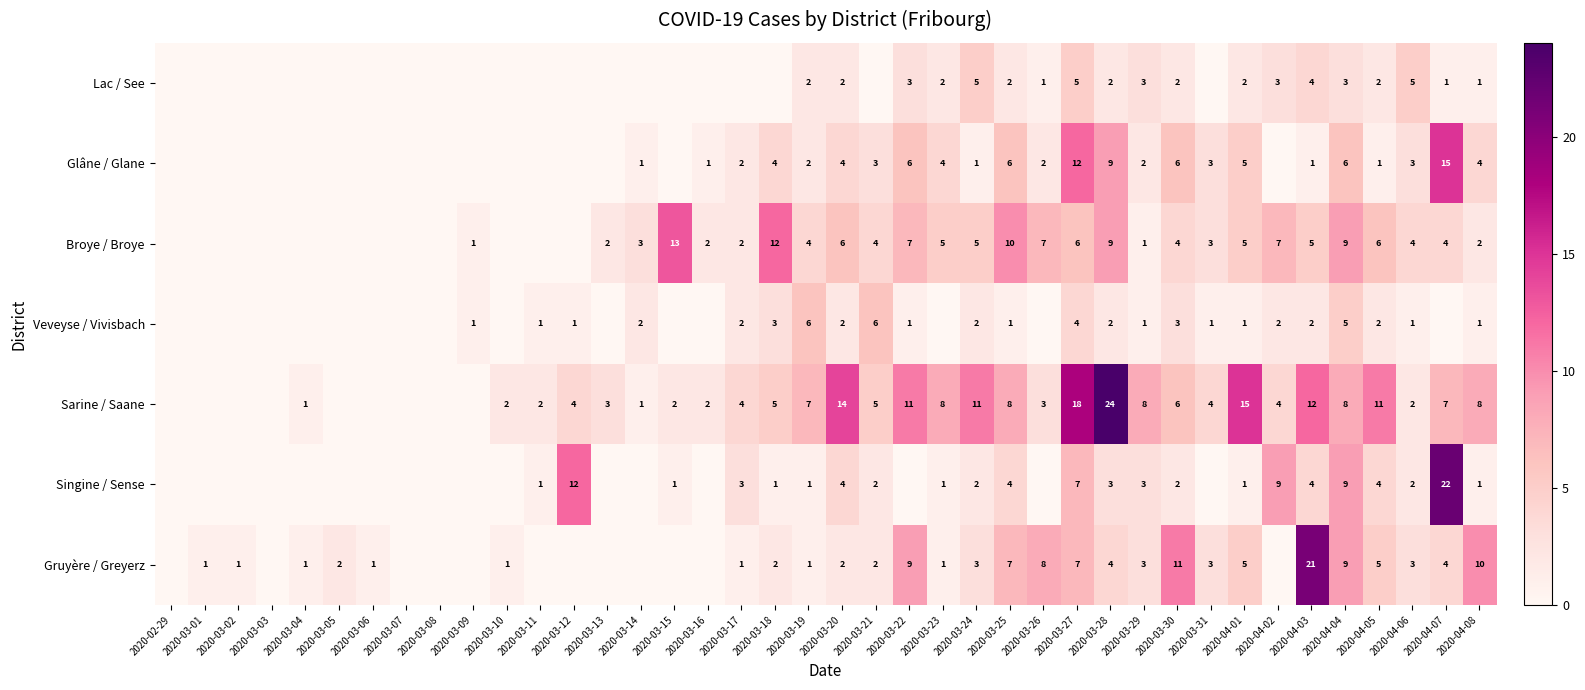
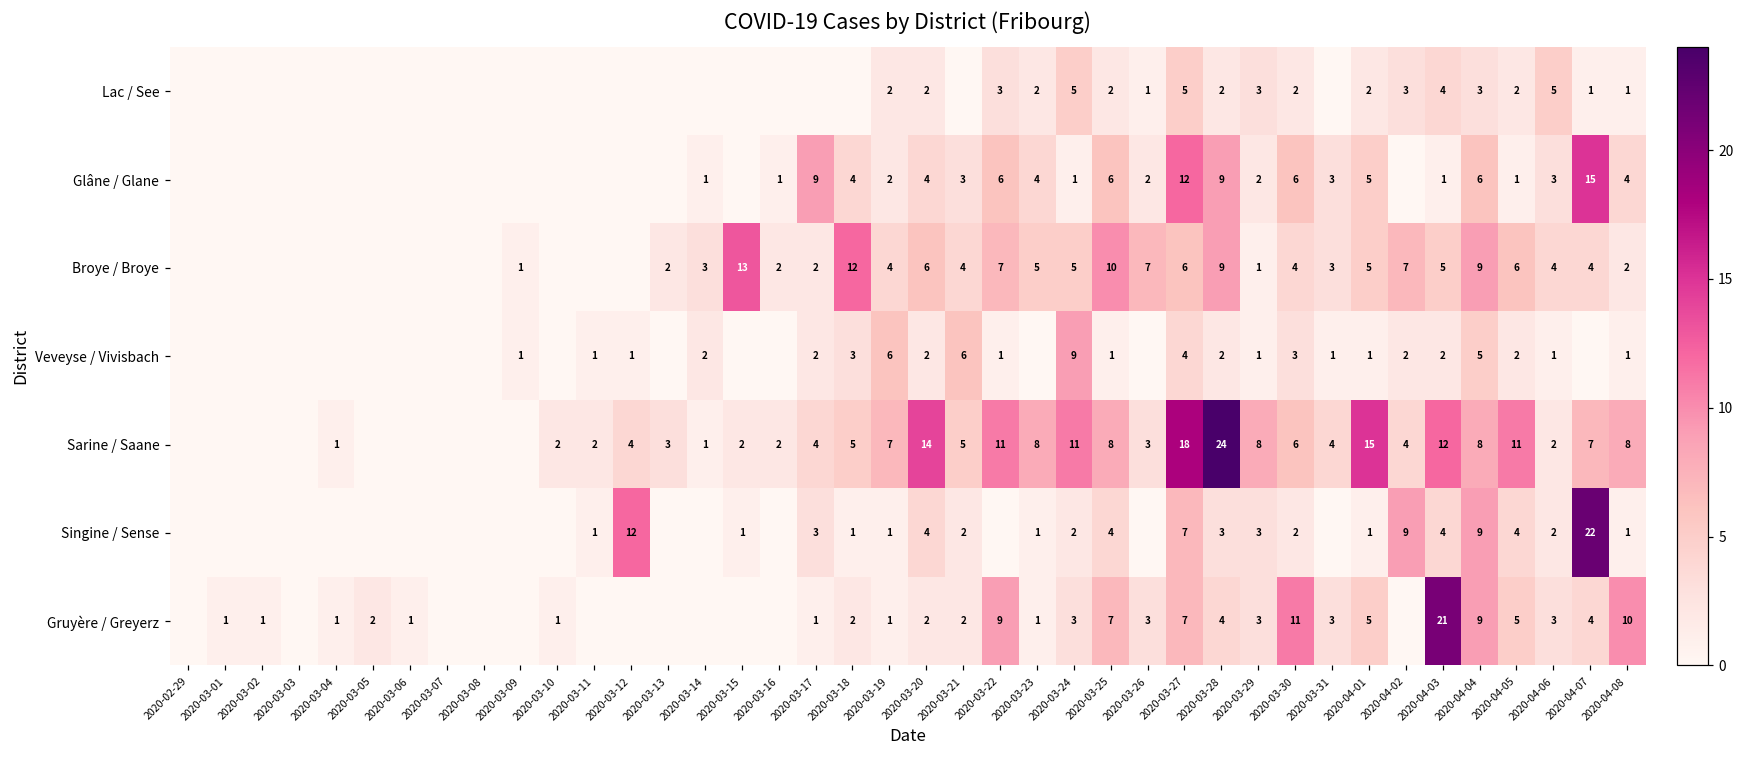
  {
    "Lac / See": {
      "2020-03-19": 2,
      "2020-03-20": 2,
      "2020-03-22": 3,
      "2020-03-23": 2,
      "2020-03-24": 5,
      "2020-03-25": 2,
      "2020-03-26": 1,
      "2020-03-27": 5,
      "2020-03-28": 2,
      "2020-03-29": 3,
      "2020-03-30": 2,
      "2020-04-01": 2,
      "2020-04-02": 3,
      "2020-04-03": 4,
      "2020-04-04": 3,
      "2020-04-05": 2,
      "2020-04-06": 5,
      "2020-04-07": 1,
      "2020-04-08": 1
    },
    "Glâne / Glane": {
      "2020-03-14": 1,
      "2020-03-16": 1,
-     "2020-03-17": 2,
+     "2020-03-17": 9,
      "2020-03-18": 4,
      "2020-03-19": 2,
      "2020-03-20": 4,
      "2020-03-21": 3,
      "2020-03-22": 6,
      "2020-03-23": 4,
      "2020-03-24": 1,
      "2020-03-25": 6,
      "2020-03-26": 2,
      "2020-03-27": 12,
      "2020-03-28": 9,
      "2020-03-29": 2,
      "2020-03-30": 6,
      "2020-03-31": 3,
      "2020-04-01": 5,
      "2020-04-03": 1,
      "2020-04-04": 6,
      "2020-04-05": 1,
      "2020-04-06": 3,
      "2020-04-07": 15,
      "2020-04-08": 4
    },
    "Broye / Broye": {
      "2020-03-09": 1,
      "2020-03-13": 2,
      "2020-03-14": 3,
      "2020-03-15": 13,
      "2020-03-16": 2,
      "2020-03-17": 2,
      "2020-03-18": 12,
      "2020-03-19": 4,
      "2020-03-20": 6,
      "2020-03-21": 4,
      "2020-03-22": 7,
      "2020-03-23": 5,
      "2020-03-24": 5,
      "2020-03-25": 10,
      "2020-03-26": 7,
      "2020-03-27": 6,
      "2020-03-28": 9,
      "2020-03-29": 1,
      "2020-03-30": 4,
      "2020-03-31": 3,
      "2020-04-01": 5,
      "2020-04-02": 7,
      "2020-04-03": 5,
      "2020-04-04": 9,
      "2020-04-05": 6,
      "2020-04-06": 4,
      "2020-04-07": 4,
      "2020-04-08": 2
    },
    "Veveyse / Vivisbach": {
      "2020-03-09": 1,
      "2020-03-11": 1,
      "2020-03-12": 1,
      "2020-03-14": 2,
      "2020-03-17": 2,
      "2020-03-18": 3,
      "2020-03-19": 6,
      "2020-03-20": 2,
      "2020-03-21": 6,
      "2020-03-22": 1,
-     "2020-03-24": 2,
+     "2020-03-24": 9,
      "2020-03-25": 1,
      "2020-03-27": 4,
      "2020-03-28": 2,
      "2020-03-29": 1,
      "2020-03-30": 3,
      "2020-03-31": 1,
      "2020-04-01": 1,
      "2020-04-02": 2,
      "2020-04-03": 2,
      "2020-04-04": 5,
      "2020-04-05": 2,
      "2020-04-06": 1,
      "2020-04-08": 1
    },
    "Sarine / Saane": {
      "2020-03-04": 1,
      "2020-03-10": 2,
      "2020-03-11": 2,
      "2020-03-12": 4,
      "2020-03-13": 3,
      "2020-03-14": 1,
      "2020-03-15": 2,
      "2020-03-16": 2,
      "2020-03-17": 4,
      "2020-03-18": 5,
      "2020-03-19": 7,
      "2020-03-20": 14,
      "2020-03-21": 5,
      "2020-03-22": 11,
      "2020-03-23": 8,
      "2020-03-24": 11,
      "2020-03-25": 8,
      "2020-03-26": 3,
      "2020-03-27": 18,
      "2020-03-28": 24,
      "2020-03-29": 8,
      "2020-03-30": 6,
      "2020-03-31": 4,
      "2020-04-01": 15,
      "2020-04-02": 4,
      "2020-04-03": 12,
      "2020-04-04": 8,
      "2020-04-05": 11,
      "2020-04-06": 2,
      "2020-04-07": 7,
      "2020-04-08": 8
    },
    "Singine / Sense": {
      "2020-03-11": 1,
      "2020-03-12": 12,
      "2020-03-15": 1,
      "2020-03-17": 3,
      "2020-03-18": 1,
      "2020-03-19": 1,
      "2020-03-20": 4,
      "2020-03-21": 2,
      "2020-03-23": 1,
      "2020-03-24": 2,
      "2020-03-25": 4,
      "2020-03-27": 7,
      "2020-03-28": 3,
      "2020-03-29": 3,
      "2020-03-30": 2,
      "2020-04-01": 1,
      "2020-04-02": 9,
      "2020-04-03": 4,
      "2020-04-04": 9,
      "2020-04-05": 4,
      "2020-04-06": 2,
      "2020-04-07": 22,
      "2020-04-08": 1
    },
    "Gruyère / Greyerz": {
      "2020-03-01": 1,
      "2020-03-02": 1,
      "2020-03-04": 1,
      "2020-03-05": 2,
      "2020-03-06": 1,
      "2020-03-10": 1,
      "2020-03-17": 1,
      "2020-03-18": 2,
      "2020-03-19": 1,
      "2020-03-20": 2,
      "2020-03-21": 2,
      "2020-03-22": 9,
      "2020-03-23": 1,
      "2020-03-24": 3,
      "2020-03-25": 7,
-     "2020-03-26": 8,
+     "2020-03-26": 3,
      "2020-03-27": 7,
      "2020-03-28": 4,
      "2020-03-29": 3,
      "2020-03-30": 11,
      "2020-03-31": 3,
      "2020-04-01": 5,
      "2020-04-03": 21,
      "2020-04-04": 9,
      "2020-04-05": 5,
      "2020-04-06": 3,
      "2020-04-07": 4,
      "2020-04-08": 10
    }
  }
